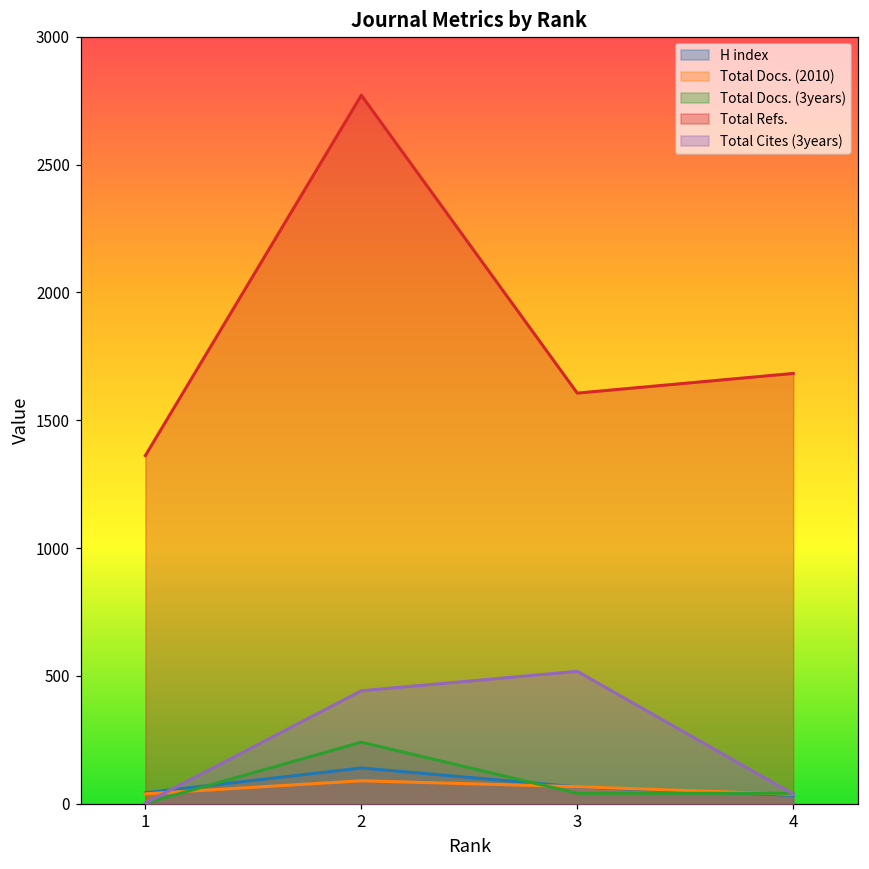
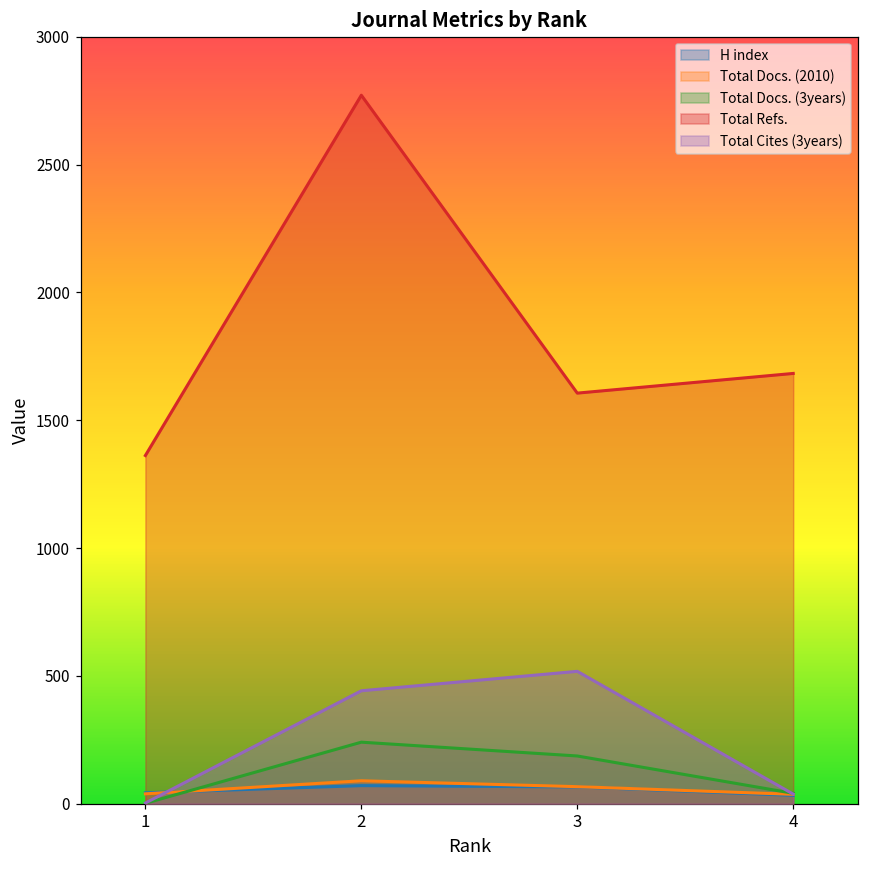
  {
    "H index": {
-     "2": 140
+     "2": 70
    },
    "Total Docs. (3years)": {
      "2": 240,
-     "3": 40
+     "3": 190
    },
    "Total Cites (3years)": {
      "2": 440,
      "3": 520
    }
  }
